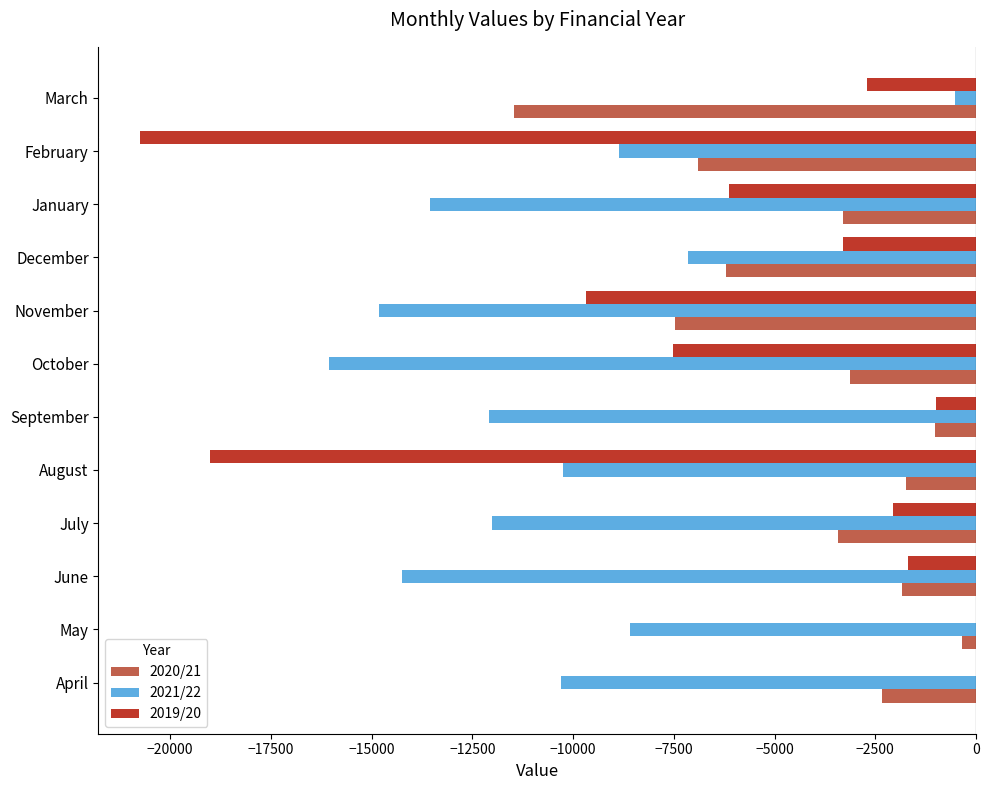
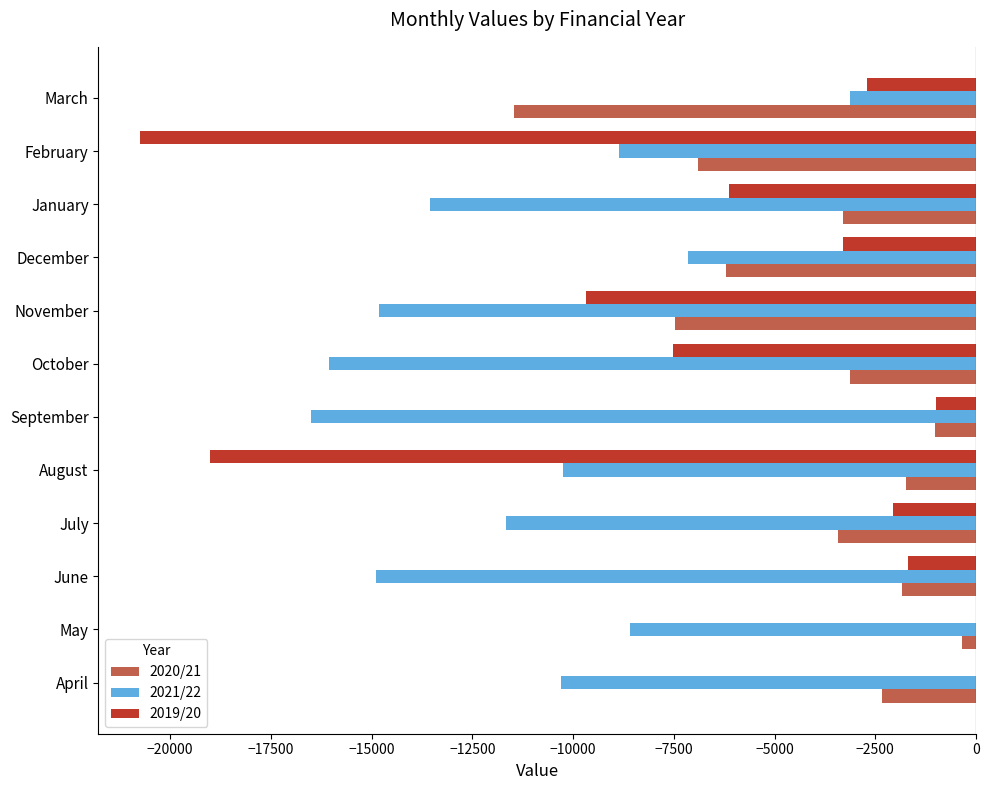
  {
    "2021/22": {
-     "March": -500,
+     "March": -3100,
      "February": -8900,
      "January": -13500,
      "December": -7100,
      "November": -14800,
      "October": -16100,
-     "September": -12100,
+     "September": -16500,
      "August": -10200,
-     "July": -12000,
-     "June": -14200,
+     "July": -11700,
+     "June": -14900,
      "May": -8600,
      "April": -10300
    }
  }
